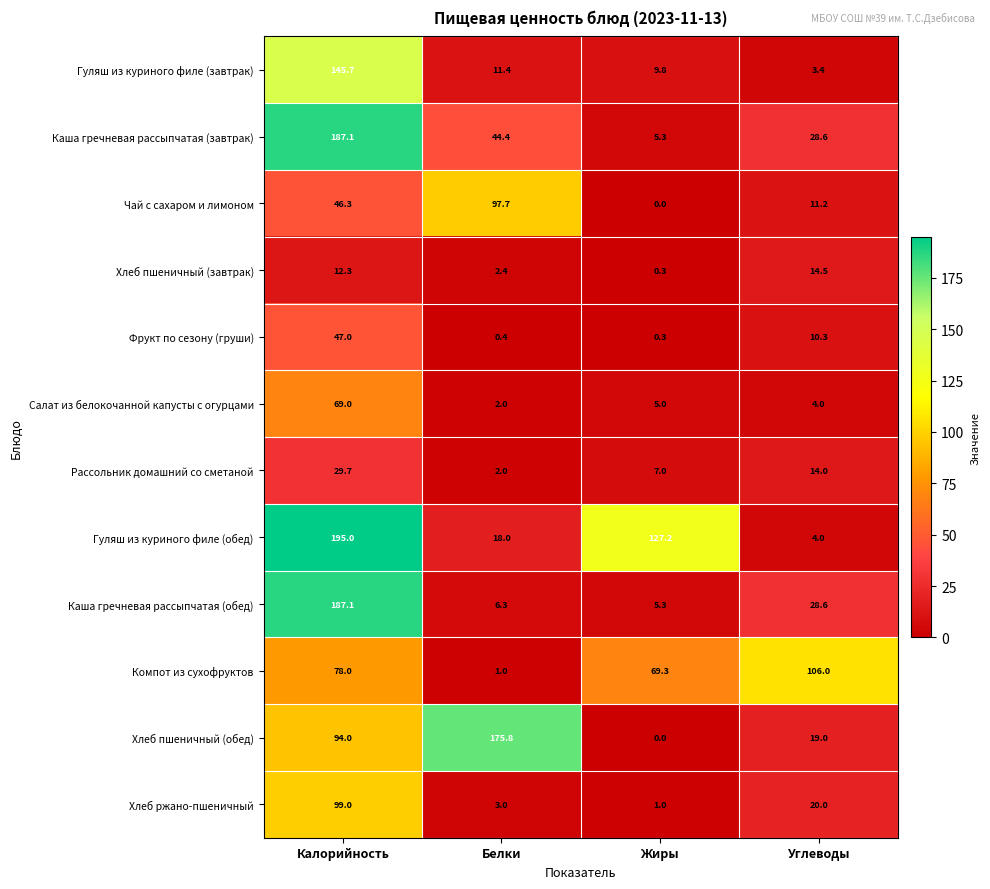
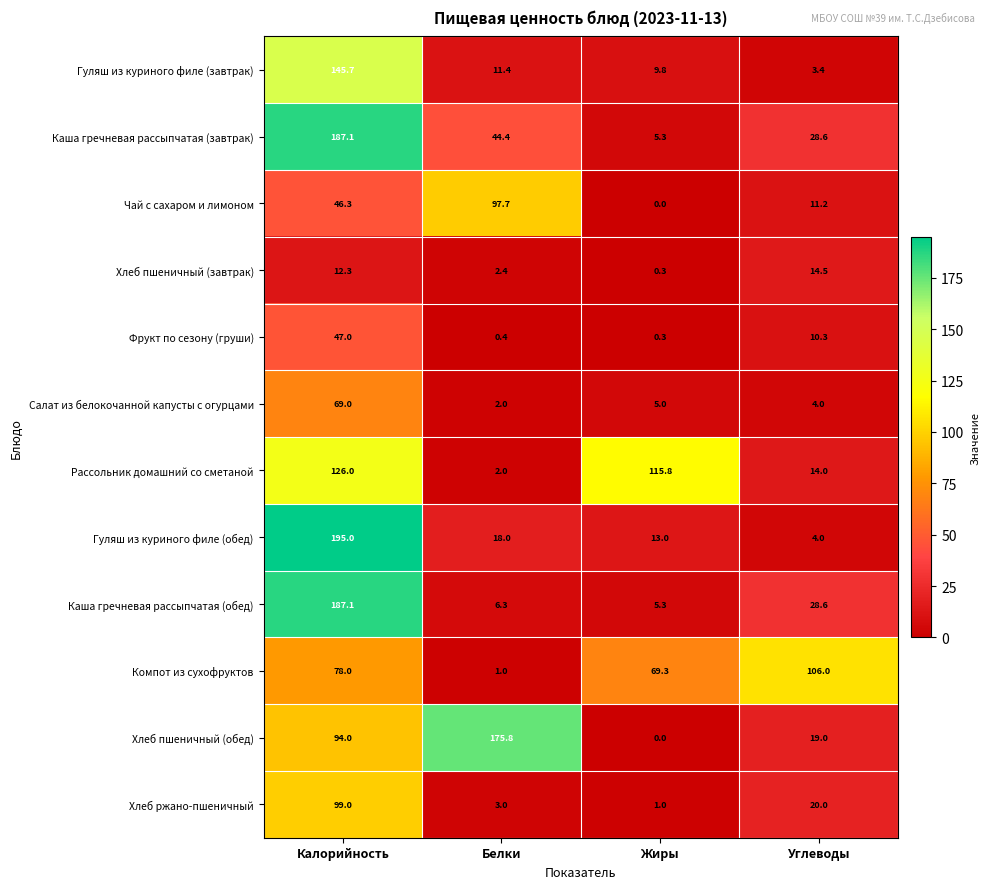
  {
    "Гуляш из куриного филе (завтрак)": {
      "Калорийность": 145.7,
      "Белки": 11.4,
      "Жиры": 9.8,
      "Углеводы": 3.4
    },
    "Каша гречневая рассыпчатая (завтрак)": {
      "Калорийность": 187.1,
      "Белки": 44.4,
      "Жиры": 5.3,
      "Углеводы": 28.6
    },
    "Чай с сахаром и лимоном": {
      "Калорийность": 46.3,
      "Белки": 97.7,
      "Жиры": 0.0,
      "Углеводы": 11.2
    },
    "Хлеб пшеничный (завтрак)": {
      "Калорийность": 12.3,
      "Белки": 2.4,
      "Жиры": 0.3,
      "Углеводы": 14.5
    },
    "Фрукт по сезону (груши)": {
      "Калорийность": 47.0,
      "Белки": 0.4,
      "Жиры": 0.3,
      "Углеводы": 10.3
    },
    "Салат из белокочанной капусты с огурцами": {
      "Калорийность": 69.0,
      "Белки": 2.0,
      "Жиры": 5.0,
      "Углеводы": 4.0
    },
    "Рассольник домашний со сметаной": {
-     "Калорийность": 29.7,
+     "Калорийность": 126.0,
      "Белки": 2.0,
-     "Жиры": 7.0,
+     "Жиры": 115.8,
      "Углеводы": 14.0
    },
    "Гуляш из куриного филе (обед)": {
      "Калорийность": 195.0,
      "Белки": 18.0,
-     "Жиры": 127.2,
+     "Жиры": 13.0,
      "Углеводы": 4.0
    },
    "Каша гречневая рассыпчатая (обед)": {
      "Калорийность": 187.1,
      "Белки": 6.3,
      "Жиры": 5.3,
      "Углеводы": 28.6
    },
    "Компот из сухофруктов": {
      "Калорийность": 78.0,
      "Белки": 1.0,
      "Жиры": 69.3,
      "Углеводы": 106.0
    },
    "Хлеб пшеничный (обед)": {
      "Калорийность": 94.0,
      "Белки": 175.8,
      "Жиры": 0.0,
      "Углеводы": 19.0
    },
    "Хлеб ржано-пшеничный": {
      "Калорийность": 99.0,
      "Белки": 3.0,
      "Жиры": 1.0,
      "Углеводы": 20.0
    }
  }
